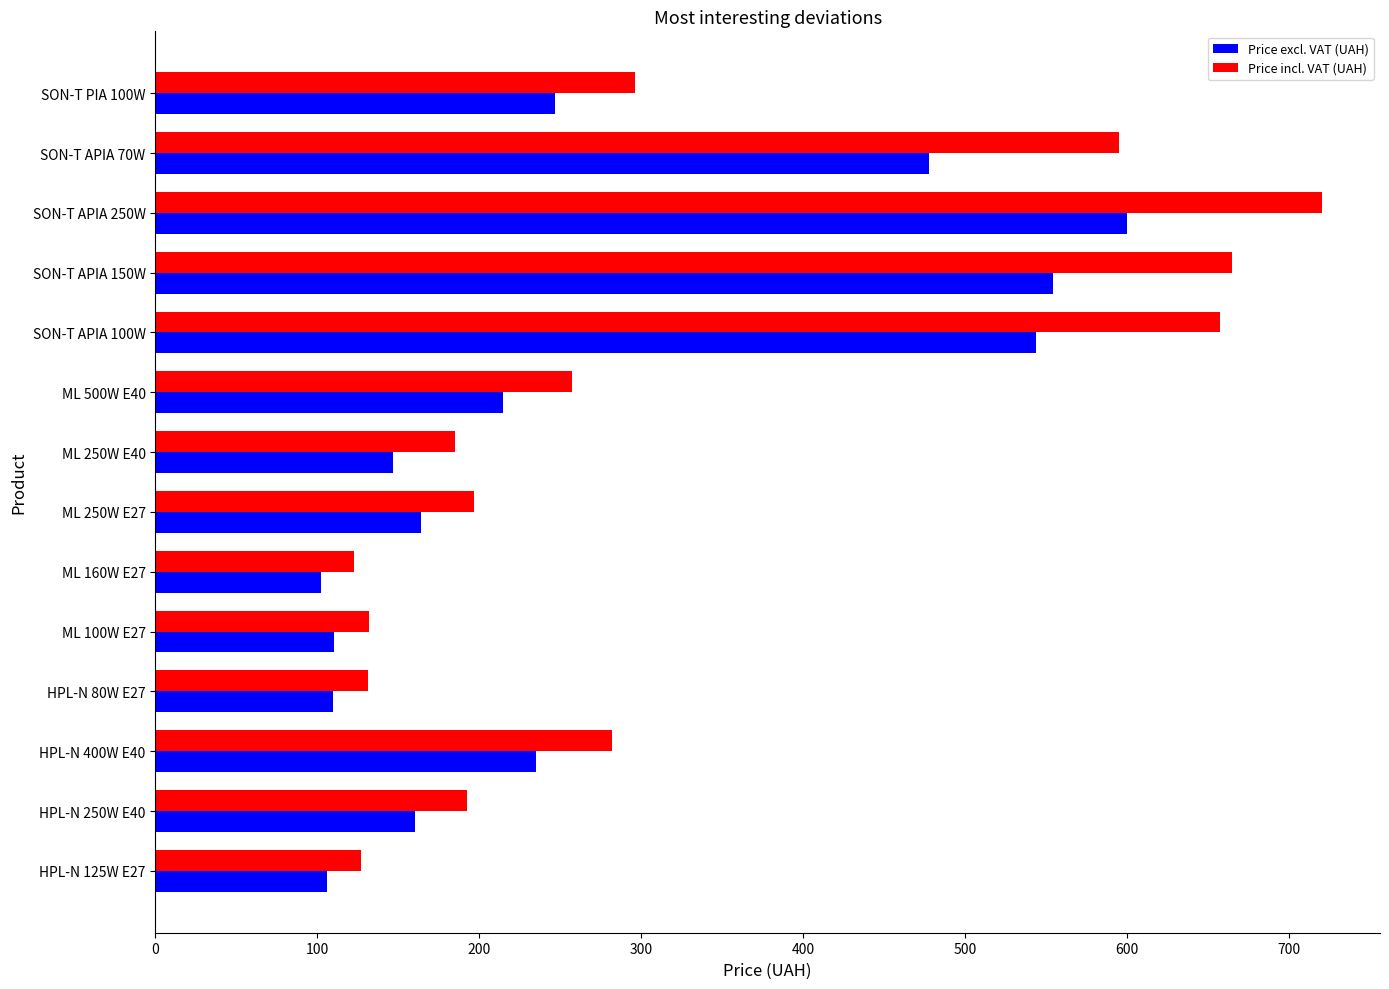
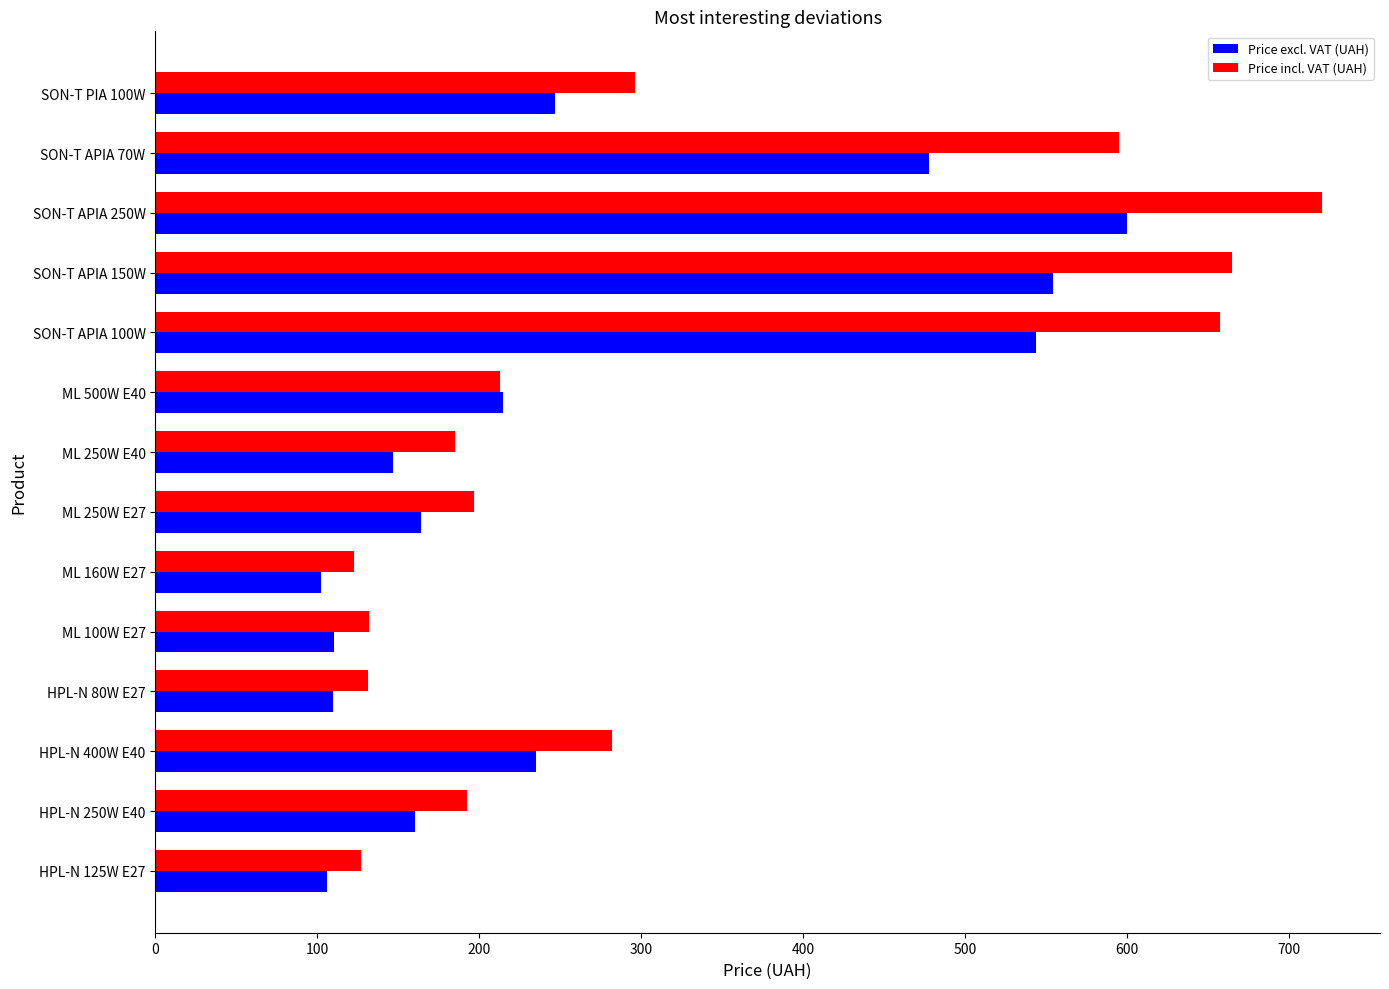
  {
    "Price excl. VAT (UAH)": {
      "SON-T PIA 100W": 247,
      "SON-T APIA 70W": 478,
      "SON-T APIA 250W": 600,
      "SON-T APIA 150W": 554,
      "SON-T APIA 100W": 544,
      "ML 500W E40": 215,
      "ML 250W E40": 147,
      "ML 250W E27": 164,
      "ML 160W E27": 102,
      "ML 100W E27": 110,
      "HPL-N 80W E27": 110,
      "HPL-N 400W E40": 235,
      "HPL-N 250W E40": 160,
      "HPL-N 125W E27": 106
    },
    "Price incl. VAT (UAH)": {
      "SON-T PIA 100W": 296,
      "SON-T APIA 70W": 595,
      "SON-T APIA 250W": 720,
      "SON-T APIA 150W": 665,
      "SON-T APIA 100W": 657,
-     "ML 500W E40": 257,
+     "ML 500W E40": 213,
      "ML 250W E40": 185,
      "ML 250W E27": 197,
      "ML 160W E27": 123,
      "ML 100W E27": 132,
      "HPL-N 80W E27": 132,
      "HPL-N 400W E40": 282,
      "HPL-N 250W E40": 192,
      "HPL-N 125W E27": 127
    }
  }
